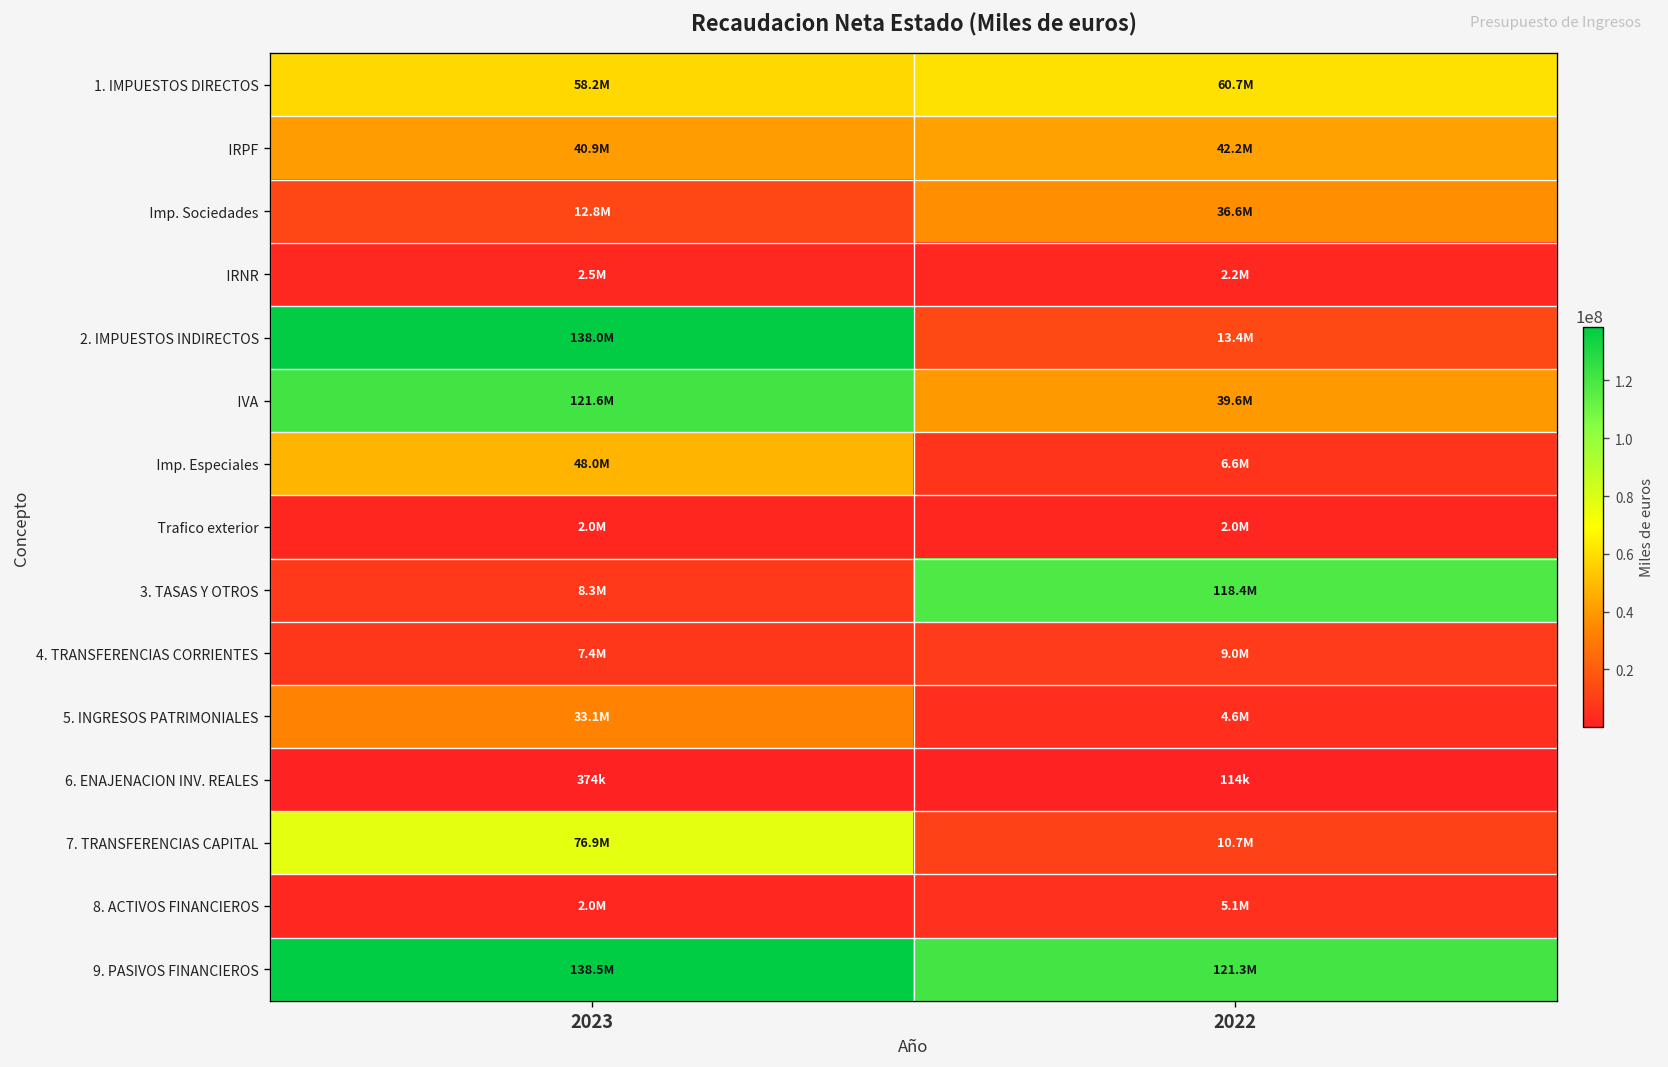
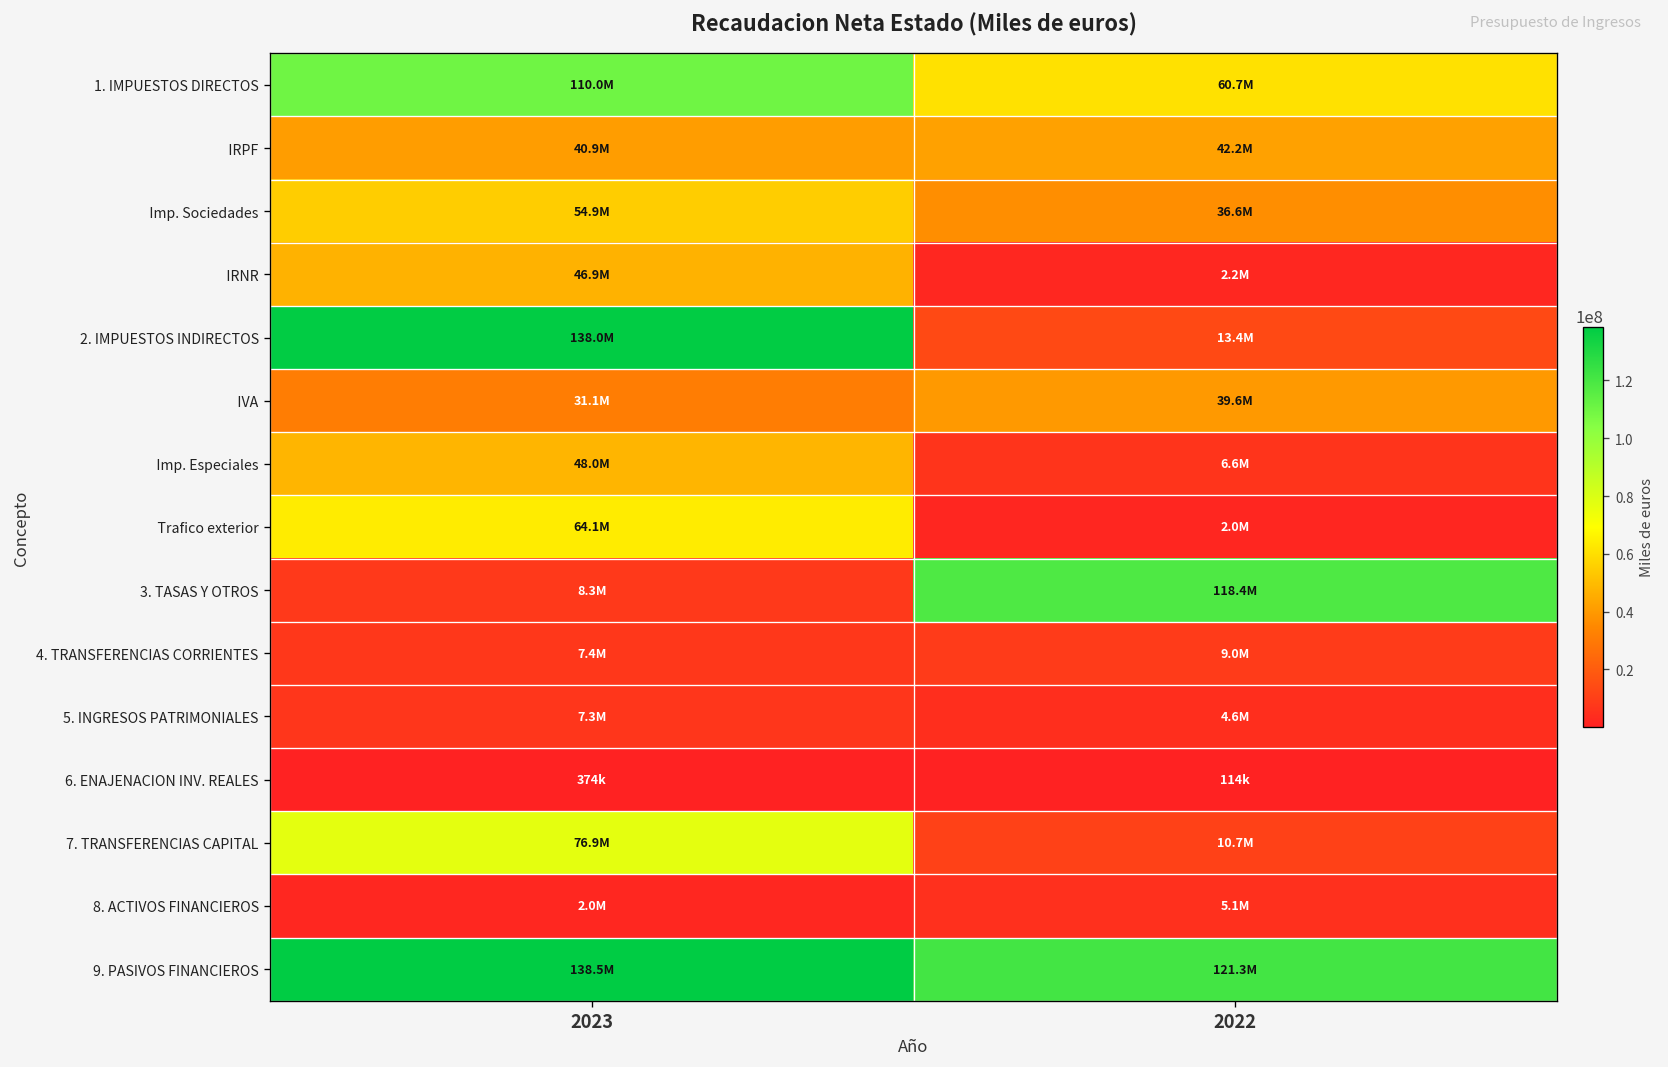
  {
    "1. IMPUESTOS DIRECTOS": {
-     "2023": "58.2M",
+     "2023": "110.0M",
      "2022": "60.7M"
    },
    "IRPF": {
      "2023": "40.9M",
      "2022": "42.2M"
    },
    "Imp. Sociedades": {
-     "2023": "12.8M",
+     "2023": "54.9M",
      "2022": "36.6M"
    },
    "IRNR": {
-     "2023": "2.5M",
+     "2023": "46.9M",
      "2022": "2.2M"
    },
    "2. IMPUESTOS INDIRECTOS": {
      "2023": "138.0M",
      "2022": "13.4M"
    },
    "IVA": {
-     "2023": "121.6M",
+     "2023": "31.1M",
      "2022": "39.6M"
    },
    "Imp. Especiales": {
      "2023": "48.0M",
      "2022": "6.6M"
    },
    "Trafico exterior": {
-     "2023": "2.0M",
+     "2023": "64.1M",
      "2022": "2.0M"
    },
    "3. TASAS Y OTROS": {
      "2023": "8.3M",
      "2022": "118.4M"
    },
    "4. TRANSFERENCIAS CORRIENTES": {
      "2023": "7.4M",
      "2022": "9.0M"
    },
    "5. INGRESOS PATRIMONIALES": {
-     "2023": "33.1M",
+     "2023": "7.3M",
      "2022": "4.6M"
    },
    "6. ENAJENACION INV. REALES": {
      "2023": "374k",
      "2022": "114k"
    },
    "7. TRANSFERENCIAS CAPITAL": {
      "2023": "76.9M",
      "2022": "10.7M"
    },
    "8. ACTIVOS FINANCIEROS": {
      "2023": "2.0M",
      "2022": "5.1M"
    },
    "9. PASIVOS FINANCIEROS": {
      "2023": "138.5M",
      "2022": "121.3M"
    }
  }
